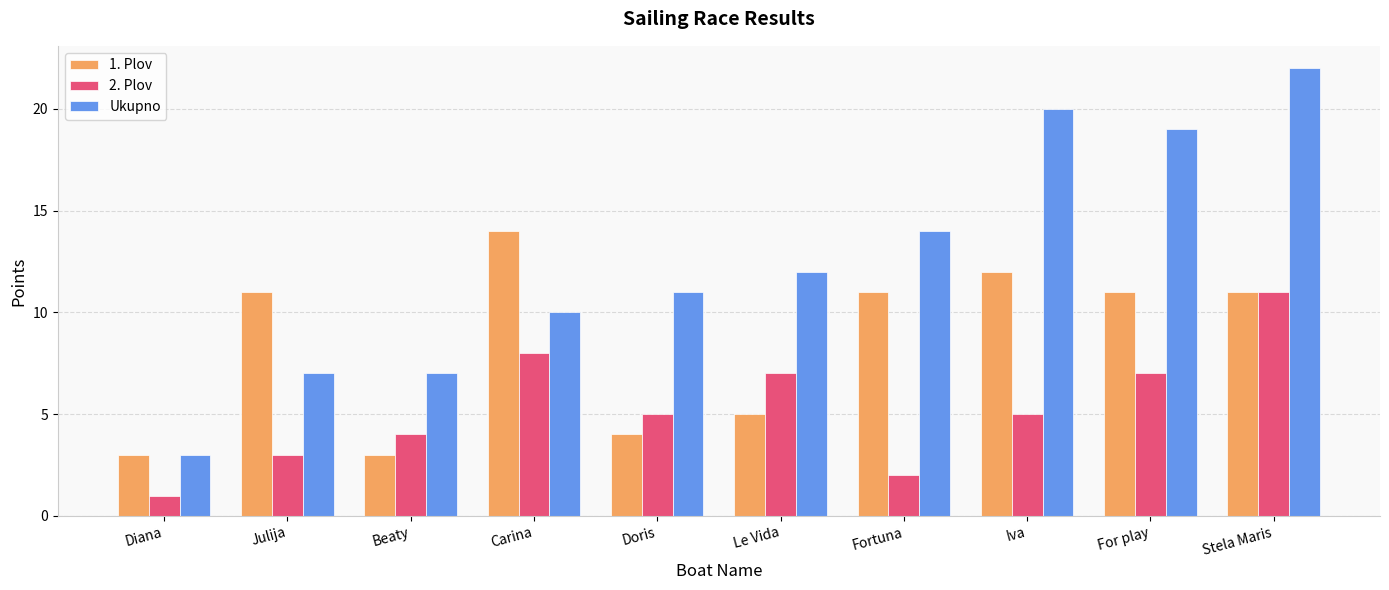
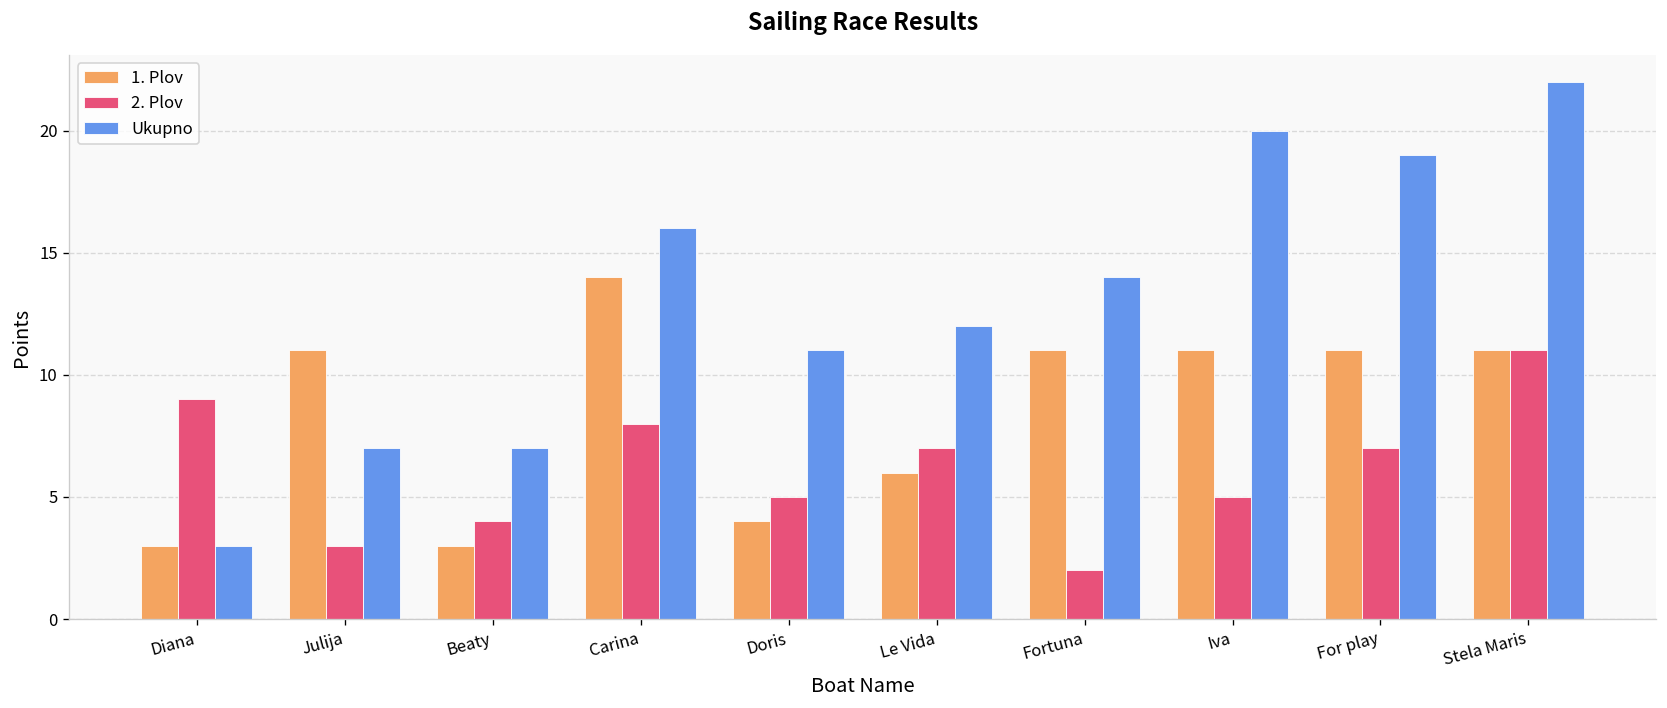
  {
    "1. Plov": {
      "Diana": 3,
      "Julija": 11,
      "Beaty": 3,
      "Carina": 14,
      "Doris": 4,
-     "Le Vida": 5,
+     "Le Vida": 6,
      "Fortuna": 11,
-     "Iva": 12,
+     "Iva": 11,
      "For play": 11,
      "Stela Maris": 11
    },
    "2. Plov": {
-     "Diana": 1,
+     "Diana": 9,
      "Julija": 3,
      "Beaty": 4,
      "Carina": 8,
      "Doris": 5,
      "Le Vida": 7,
      "Fortuna": 2,
      "Iva": 5,
      "For play": 7,
      "Stela Maris": 11
    },
    "Ukupno": {
      "Diana": 3,
      "Julija": 7,
      "Beaty": 7,
-     "Carina": 10,
+     "Carina": 16,
      "Doris": 11,
      "Le Vida": 12,
      "Fortuna": 14,
      "Iva": 20,
      "For play": 19,
      "Stela Maris": 22
    }
  }
